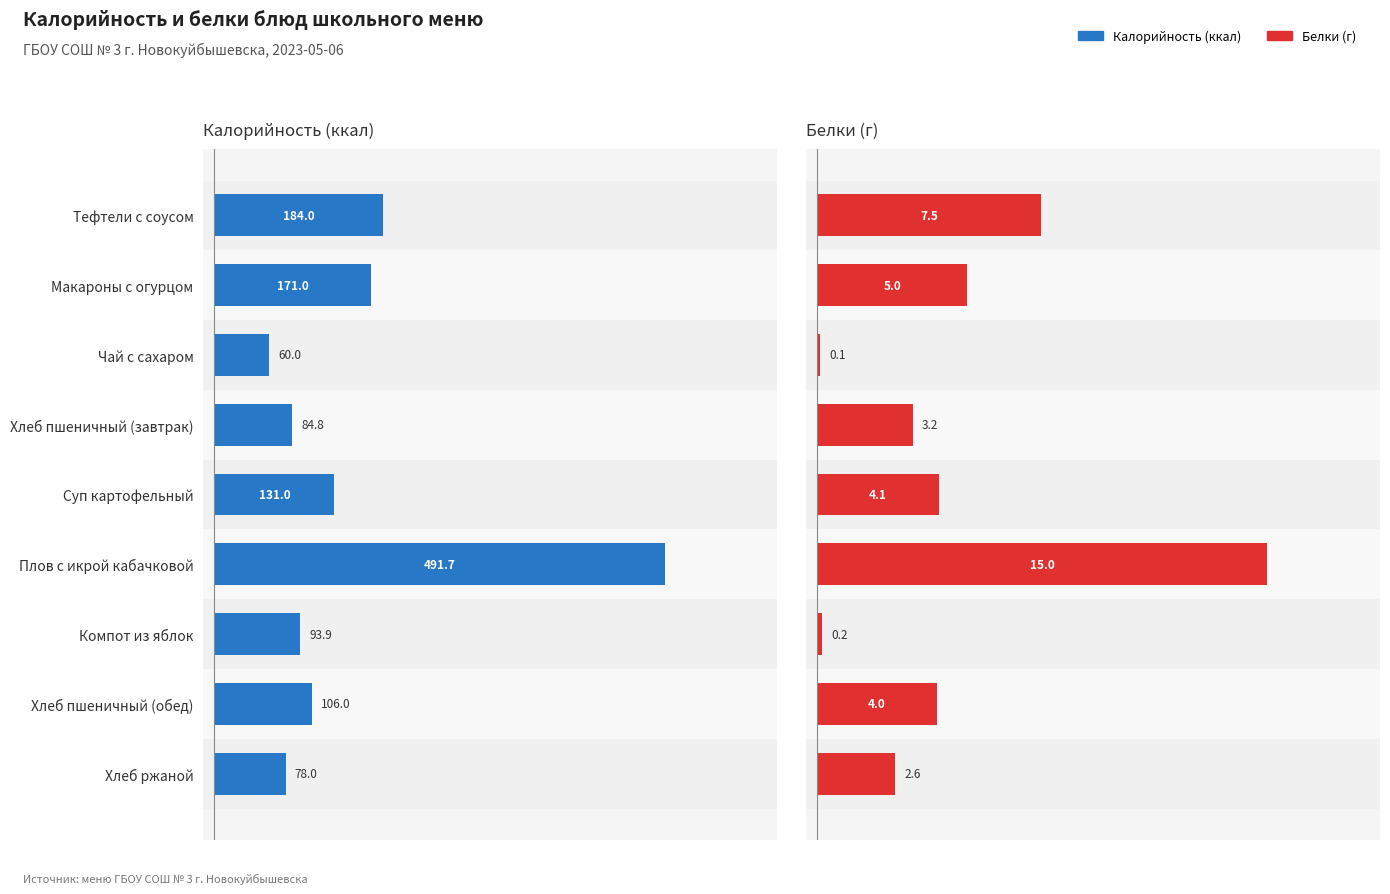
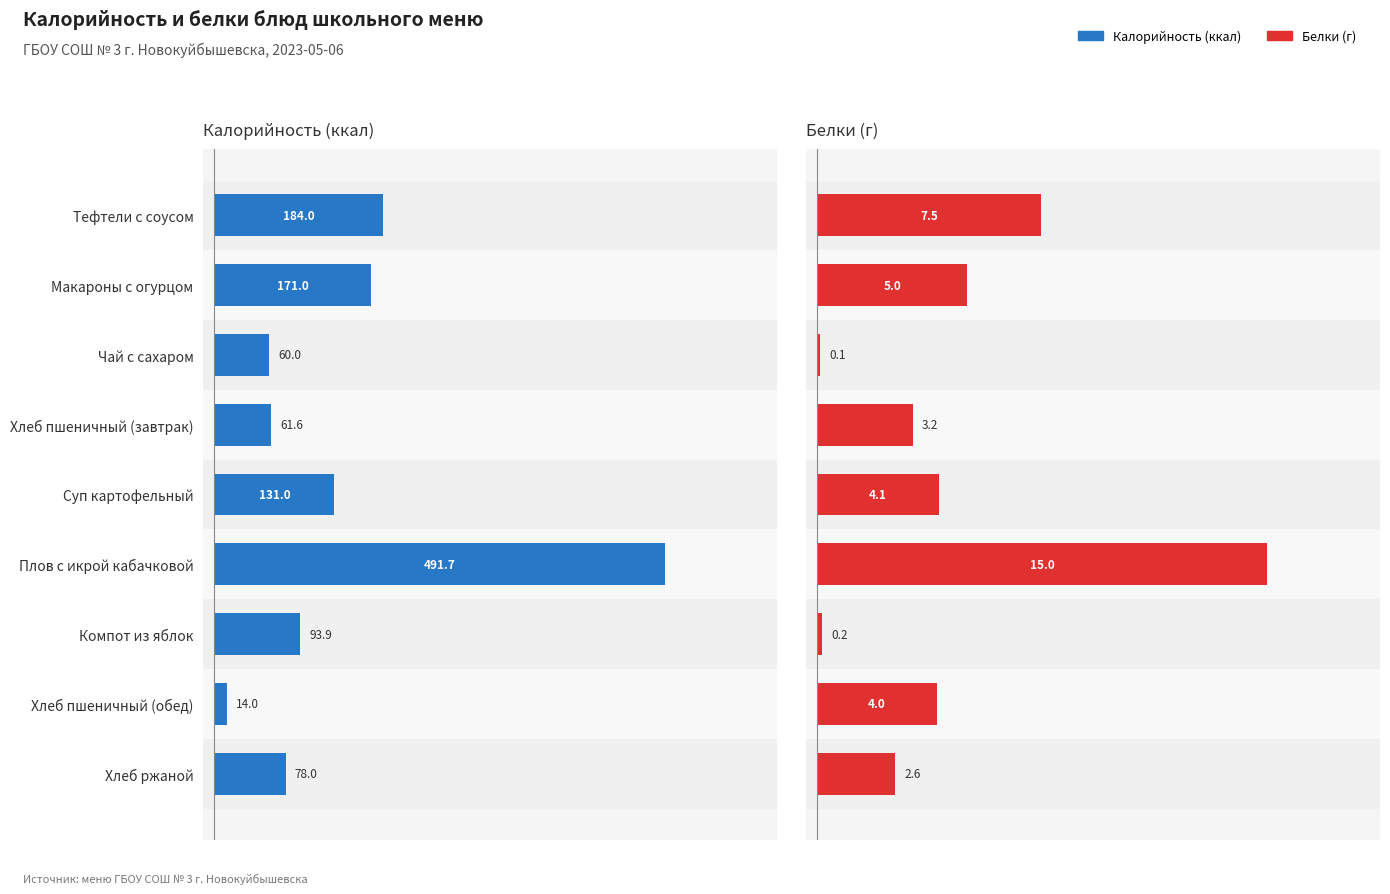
  {
    "Калорийность (ккал)": {
      "Тефтели с соусом": 184.0,
      "Макароны с огурцом": 171.0,
      "Чай с сахаром": 60.0,
-     "Хлеб пшеничный (завтрак)": 84.8,
+     "Хлеб пшеничный (завтрак)": 61.6,
      "Суп картофельный": 131.0,
      "Плов с икрой кабачковой": 491.7,
      "Компот из яблок": 93.9,
-     "Хлеб пшеничный (обед)": 106.0,
+     "Хлеб пшеничный (обед)": 14.0,
      "Хлеб ржаной": 78.0
    }
  }
